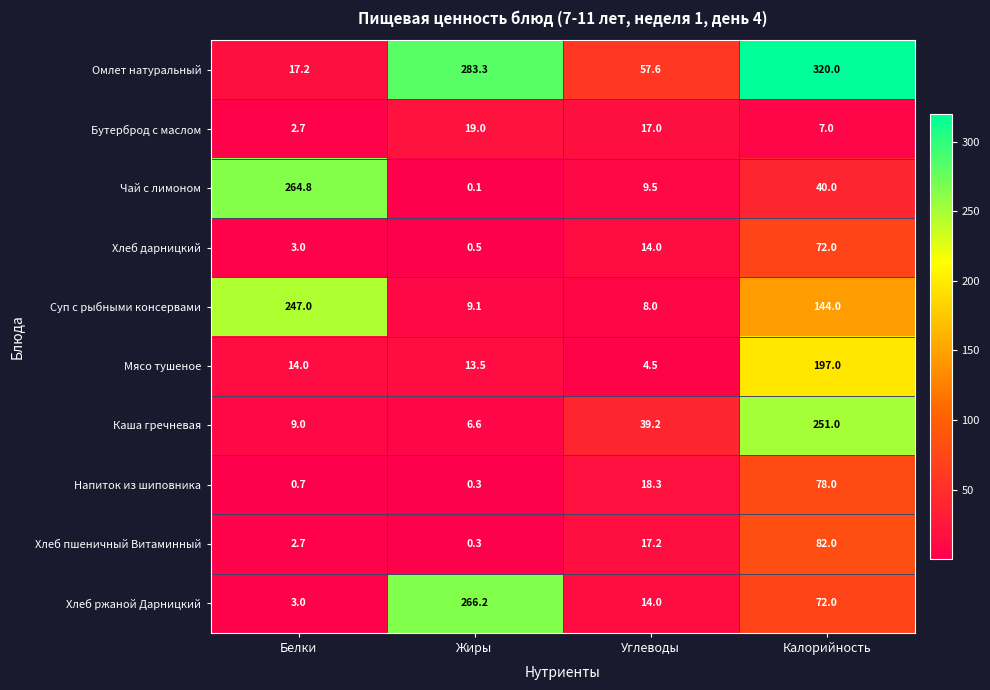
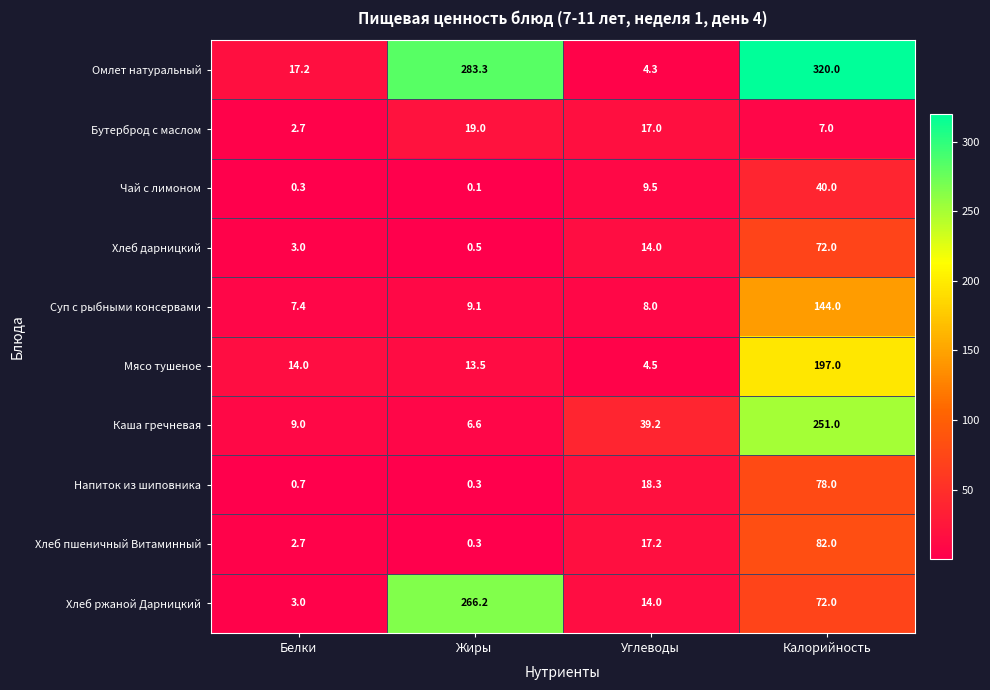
  {
    "Омлет натуральный": {
      "Белки": 17.2,
      "Жиры": 283.3,
-     "Углеводы": 57.6,
+     "Углеводы": 4.3,
      "Калорийность": 320.0
    },
    "Бутерброд с маслом": {
      "Белки": 2.7,
      "Жиры": 19.0,
      "Углеводы": 17.0,
      "Калорийность": 7.0
    },
    "Чай с лимоном": {
-     "Белки": 264.8,
+     "Белки": 0.3,
      "Жиры": 0.1,
      "Углеводы": 9.5,
      "Калорийность": 40.0
    },
    "Хлеб дарницкий": {
      "Белки": 3.0,
      "Жиры": 0.5,
      "Углеводы": 14.0,
      "Калорийность": 72.0
    },
    "Суп с рыбными консервами": {
-     "Белки": 247.0,
+     "Белки": 7.4,
      "Жиры": 9.1,
      "Углеводы": 8.0,
      "Калорийность": 144.0
    },
    "Мясо тушеное": {
      "Белки": 14.0,
      "Жиры": 13.5,
      "Углеводы": 4.5,
      "Калорийность": 197.0
    },
    "Каша гречневая": {
      "Белки": 9.0,
      "Жиры": 6.6,
      "Углеводы": 39.2,
      "Калорийность": 251.0
    },
    "Напиток из шиповника": {
      "Белки": 0.7,
      "Жиры": 0.3,
      "Углеводы": 18.3,
      "Калорийность": 78.0
    },
    "Хлеб пшеничный Витаминный": {
      "Белки": 2.7,
      "Жиры": 0.3,
      "Углеводы": 17.2,
      "Калорийность": 82.0
    },
    "Хлеб ржаной Дарницкий": {
      "Белки": 3.0,
      "Жиры": 266.2,
      "Углеводы": 14.0,
      "Калорийность": 72.0
    }
  }
